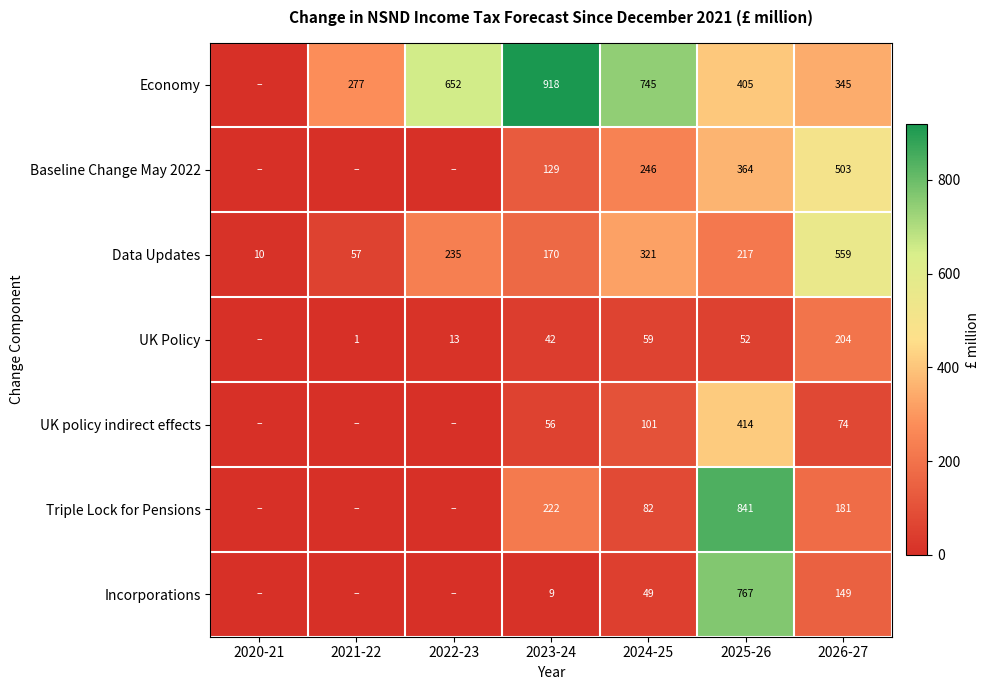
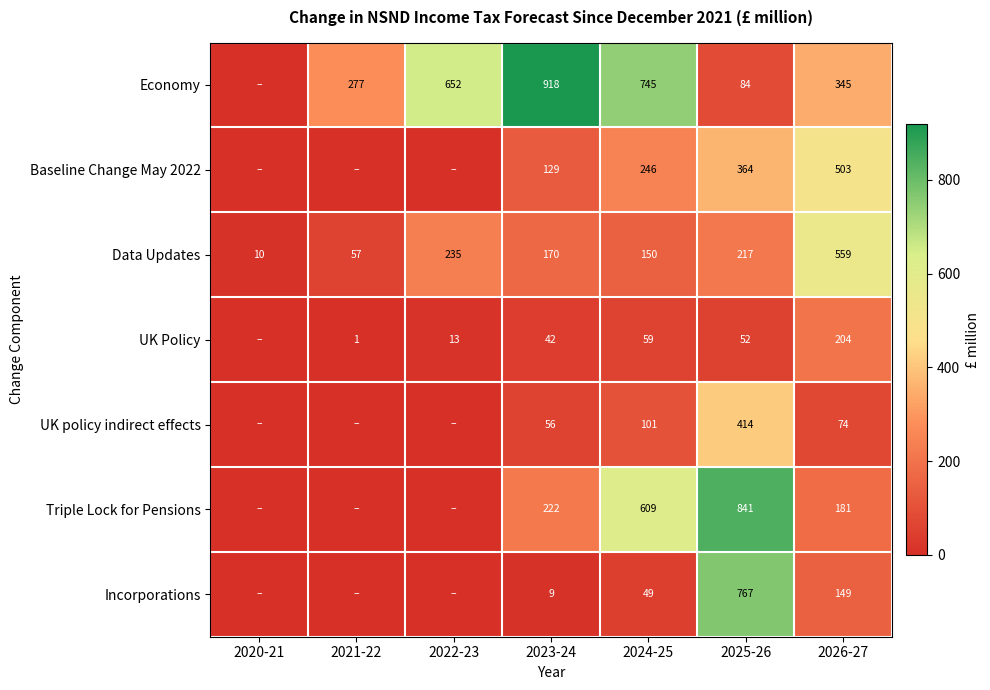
  {
    "Economy": {
      "2021-22": 277,
      "2022-23": 652,
      "2023-24": 918,
      "2024-25": 745,
-     "2025-26": 405,
+     "2025-26": 84,
      "2026-27": 345
    },
    "Baseline Change May 2022": {
      "2023-24": 129,
      "2024-25": 246,
      "2025-26": 364,
      "2026-27": 503
    },
    "Data Updates": {
      "2020-21": 10,
      "2021-22": 57,
      "2022-23": 235,
      "2023-24": 170,
-     "2024-25": 321,
+     "2024-25": 150,
      "2025-26": 217,
      "2026-27": 559
    },
    "UK Policy": {
      "2021-22": 1,
      "2022-23": 13,
      "2023-24": 42,
      "2024-25": 59,
      "2025-26": 52,
      "2026-27": 204
    },
    "UK policy indirect effects": {
      "2023-24": 56,
      "2024-25": 101,
      "2025-26": 414,
      "2026-27": 74
    },
    "Triple Lock for Pensions": {
      "2023-24": 222,
-     "2024-25": 82,
+     "2024-25": 609,
      "2025-26": 841,
      "2026-27": 181
    },
    "Incorporations": {
      "2023-24": 9,
      "2024-25": 49,
      "2025-26": 767,
      "2026-27": 149
    }
  }
